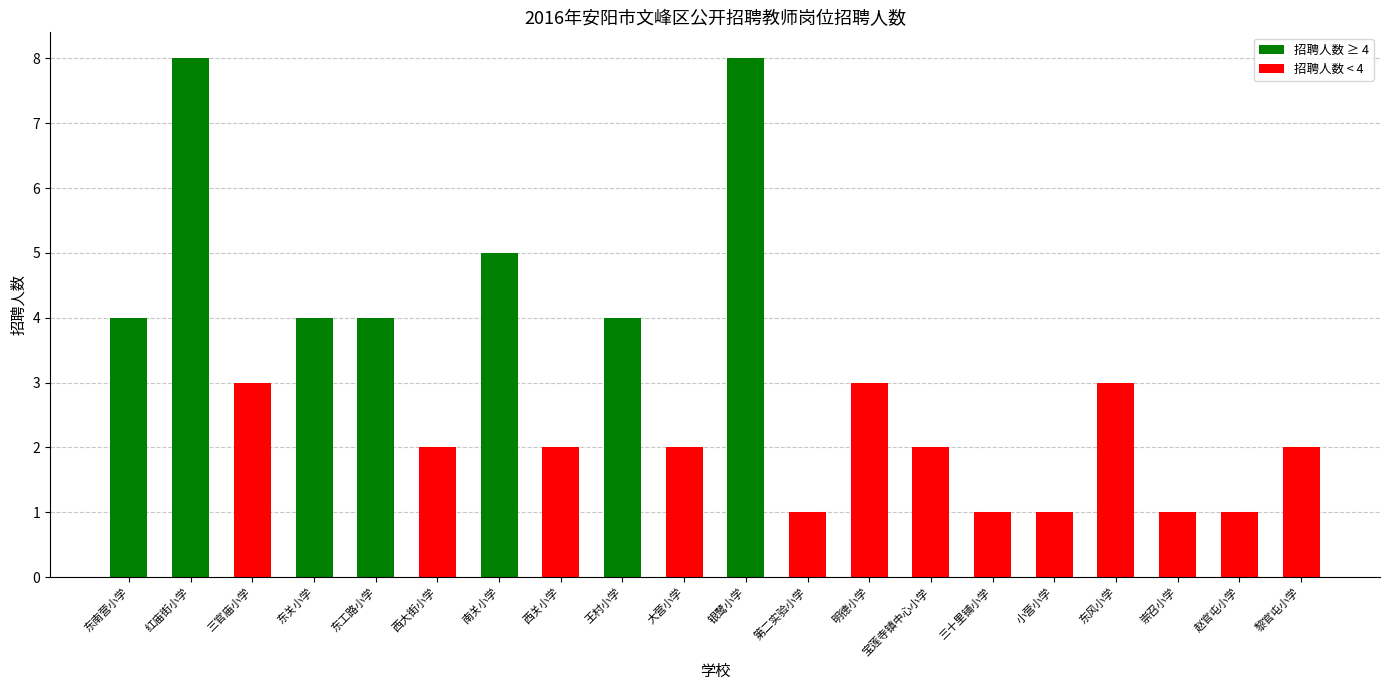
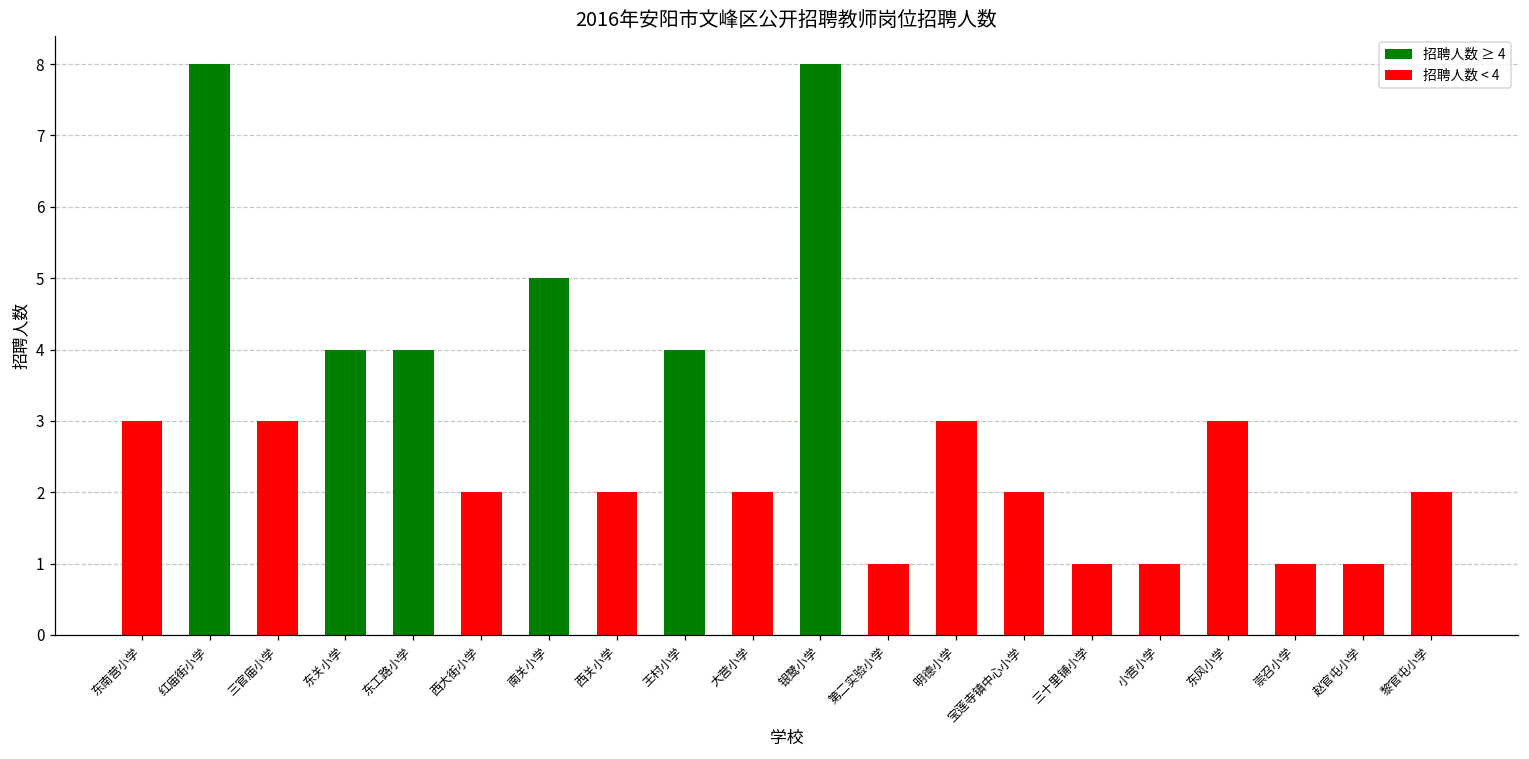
  {
-   "东南营小学": 4,
+   "东南营小学": 3,
    "红庙街小学": 8,
    "三官庙小学": 3,
    "东关小学": 4,
    "东工路小学": 4,
    "西大街小学": 2,
    "南关小学": 5,
    "西关小学": 2,
    "王村小学": 4,
    "大营小学": 2,
    "银鹭小学": 8,
    "第二实验小学": 1,
    "明德小学": 3,
    "宝莲寺镇中心小学": 2,
    "三十里铺小学": 1,
    "小营小学": 1,
    "东风小学": 3,
    "崇召小学": 1,
    "赵官屯小学": 1,
    "黎官屯小学": 2
  }
